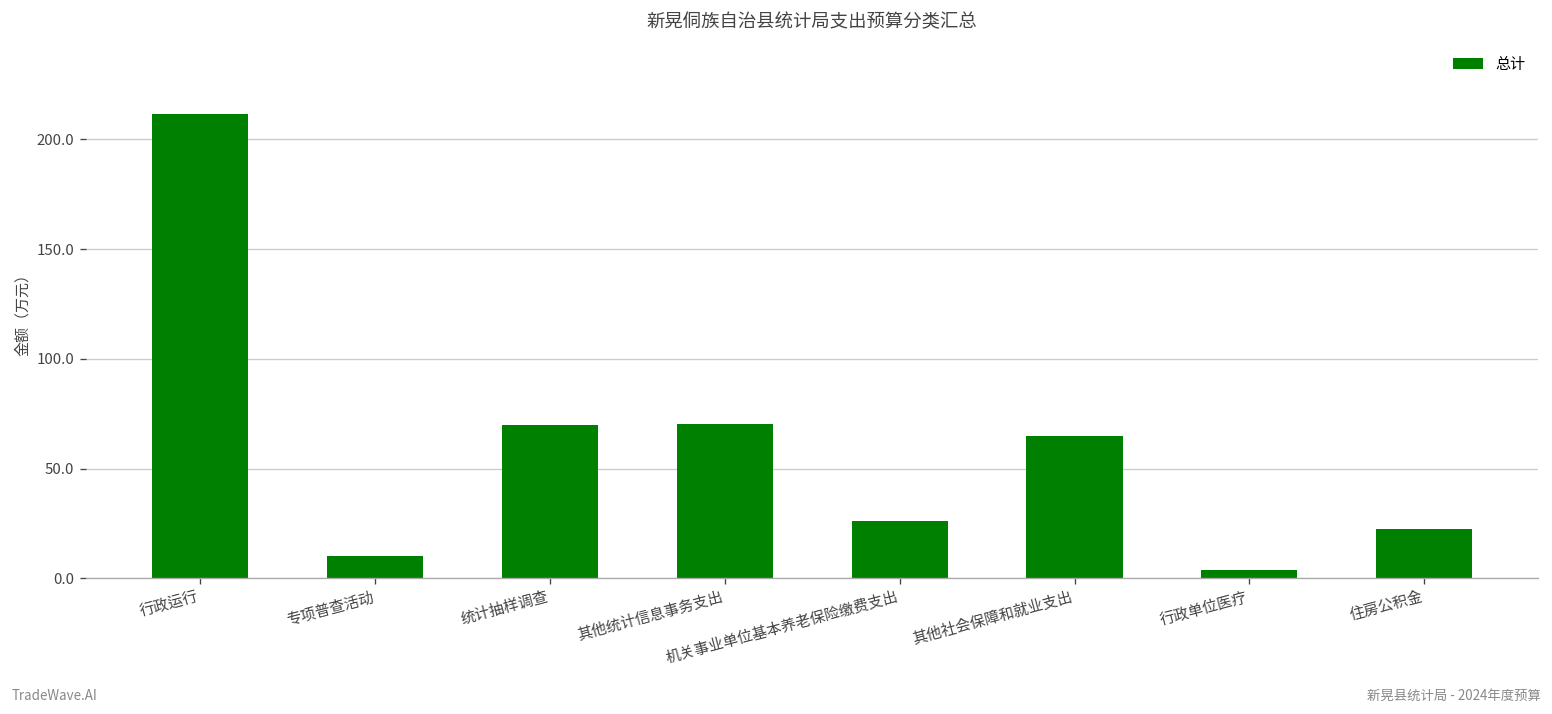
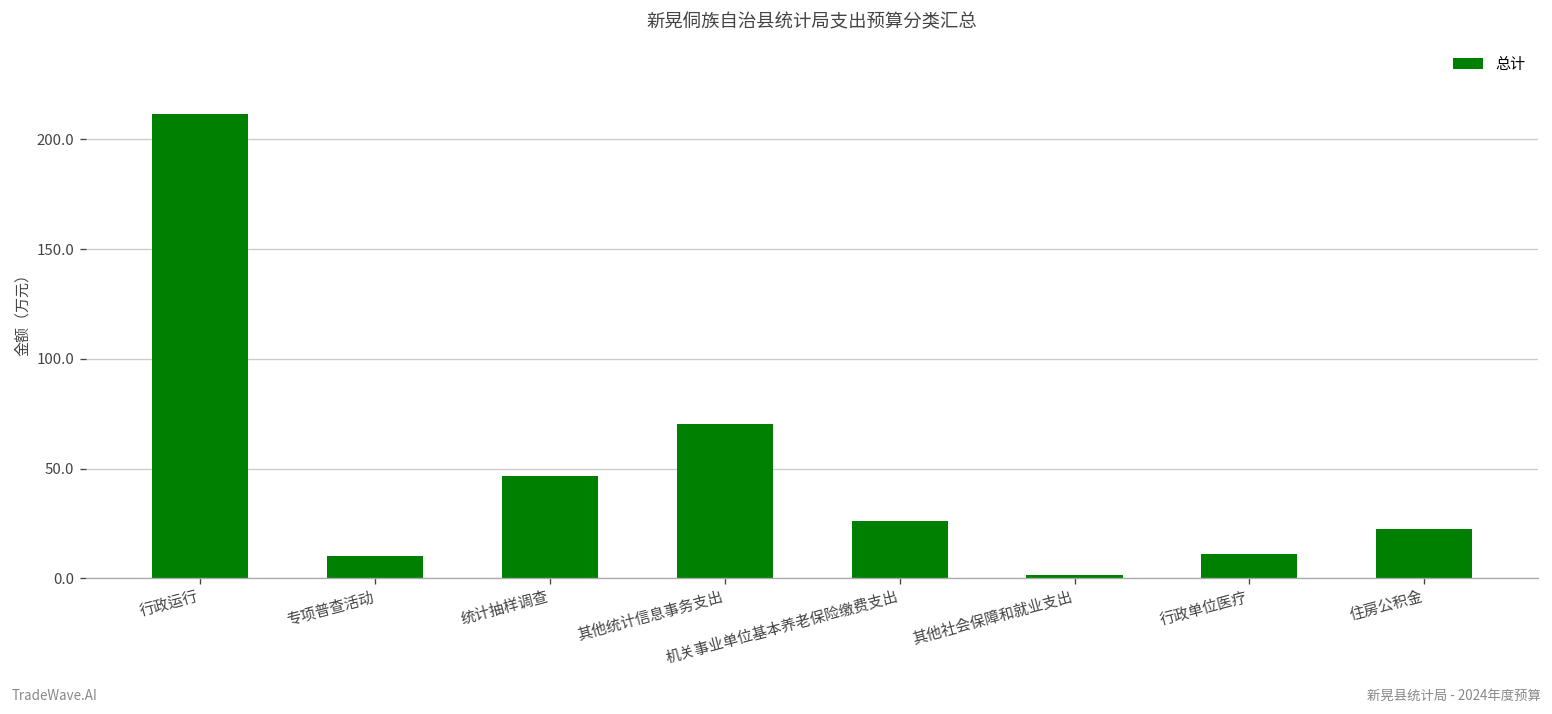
  {
    "行政运行": 212,
    "专项普查活动": 10,
-   "统计抽样调查": 70,
+   "统计抽样调查": 47,
    "其他统计信息事务支出": 70,
    "机关事业单位基本养老保险缴费支出": 26,
-   "其他社会保障和就业支出": 65,
-   "行政单位医疗": 4,
+   "其他社会保障和就业支出": 2,
+   "行政单位医疗": 11,
    "住房公积金": 22
  }
